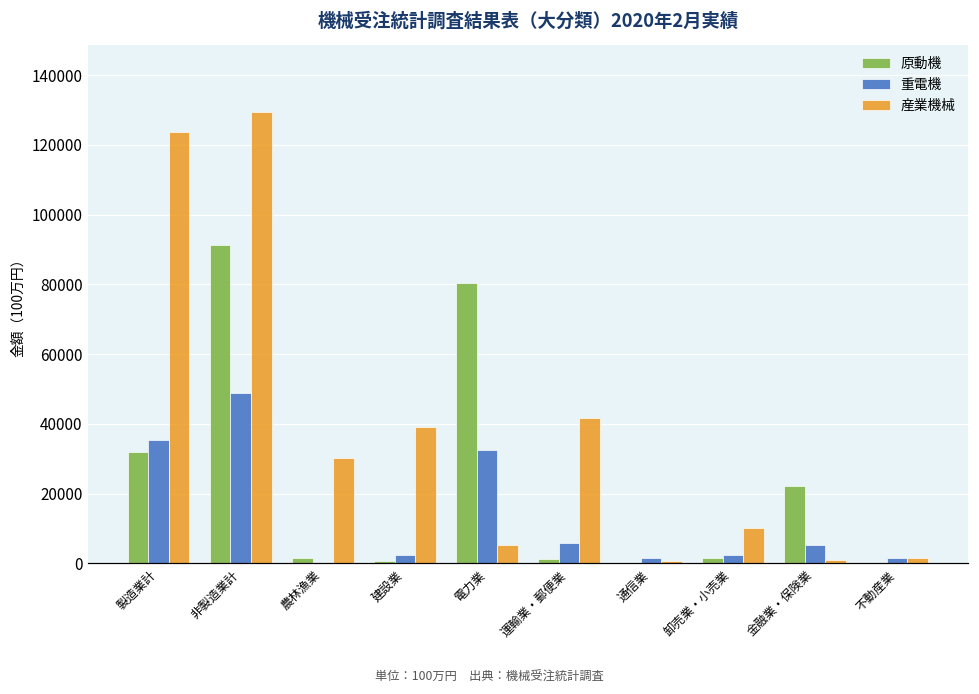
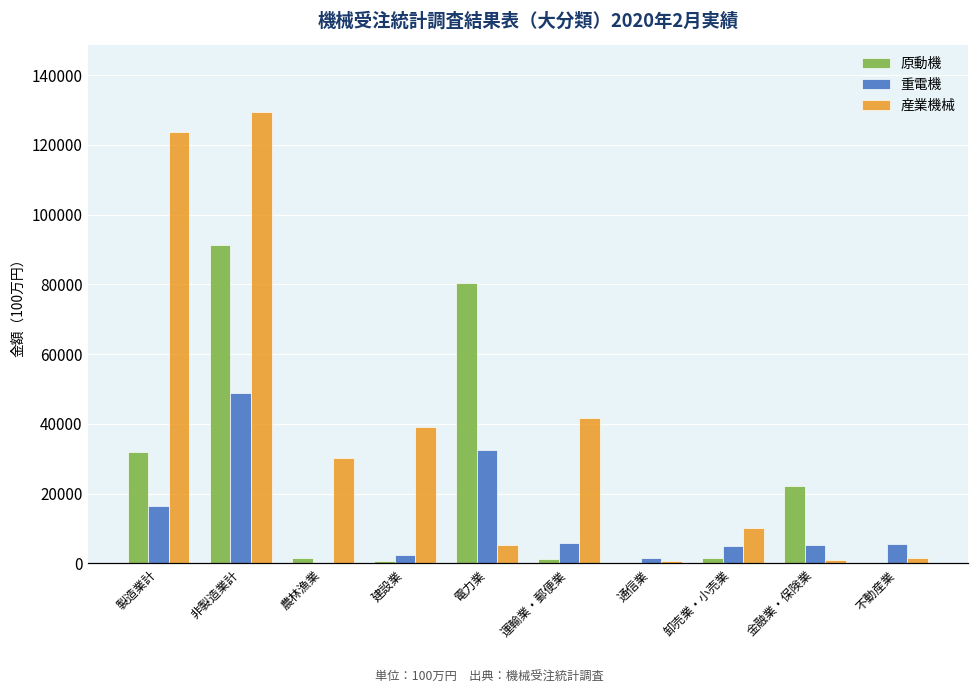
  {
    "原動機": {
      "製造業計": 32000,
      "非製造業計": 91000,
      "農林漁業": 2000,
      "電力業": 80000,
      "運輸業・郵便業": 1000,
      "卸売業・小売業": 2000,
      "金融業・保険業": 22000
    },
    "重電機": {
-     "製造業計": 35000,
+     "製造業計": 17000,
      "非製造業計": 49000,
      "建設業": 2000,
      "電力業": 32000,
      "運輸業・郵便業": 6000,
      "通信業": 2000,
-     "卸売業・小売業": 3000,
+     "卸売業・小売業": 5000,
      "金融業・保険業": 5000,
-     "不動産業": 2000
+     "不動産業": 6000
    },
    "産業機械": {
      "製造業計": 124000,
      "非製造業計": 129000,
      "農林漁業": 30000,
      "建設業": 39000,
      "電力業": 5000,
      "運輸業・郵便業": 42000,
      "卸売業・小売業": 10000,
      "金融業・保険業": 1000,
      "不動産業": 2000
    }
  }
